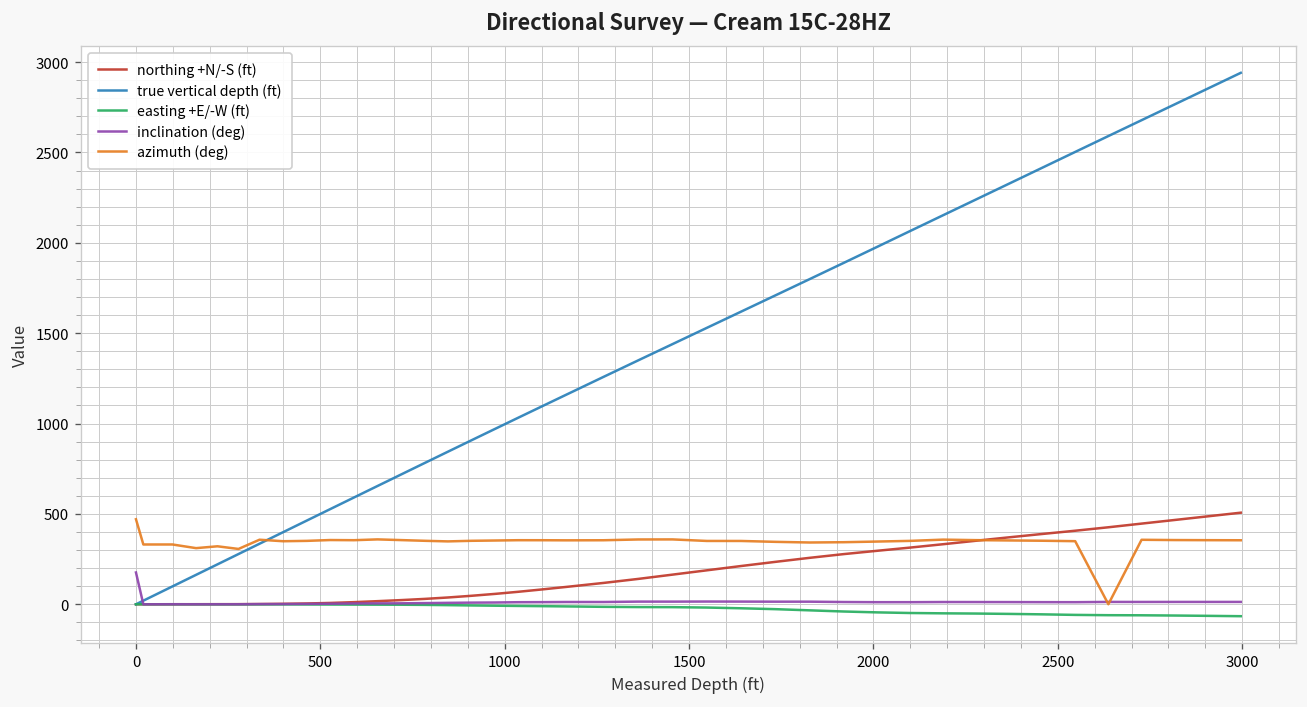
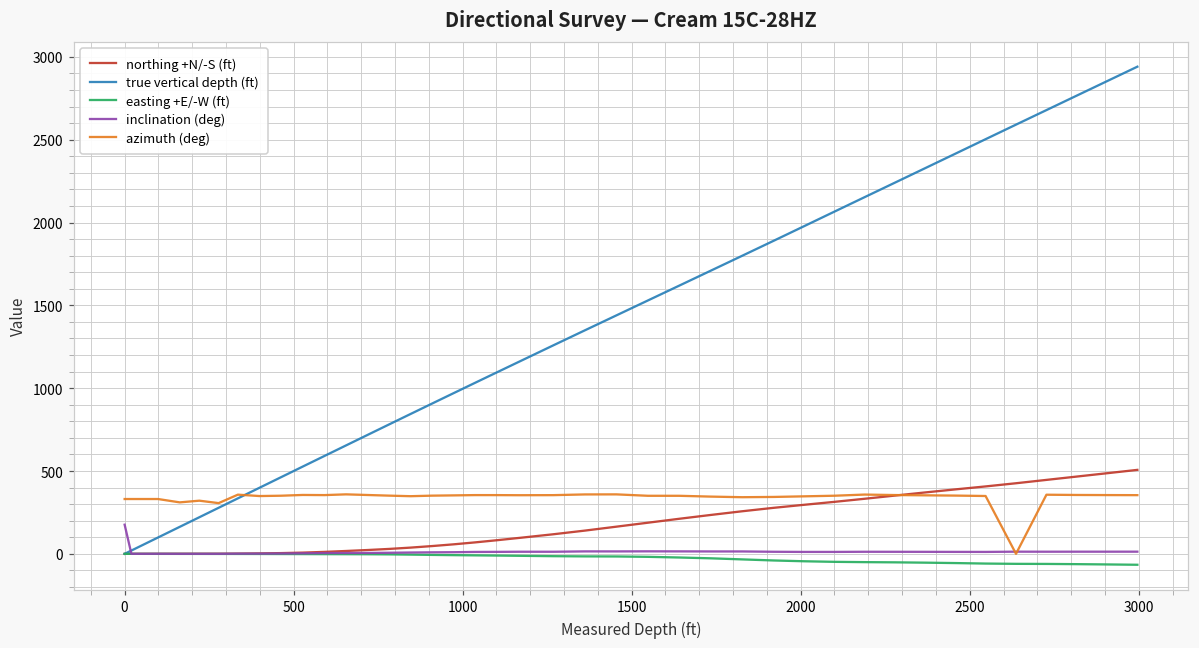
  {
    "inclination (deg)": {
      "0": 180
    },
    "azimuth (deg)": {
-     "0": 470
+     "0": 330
    }
  }
